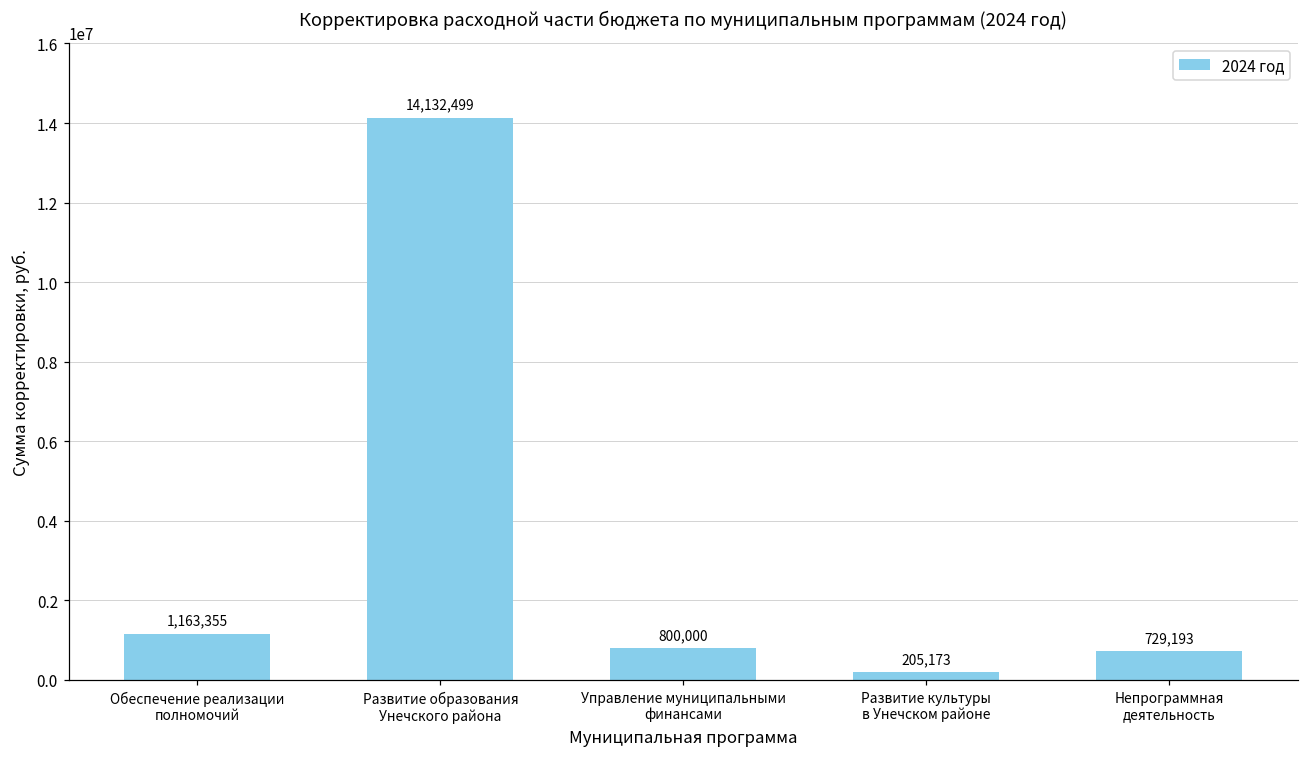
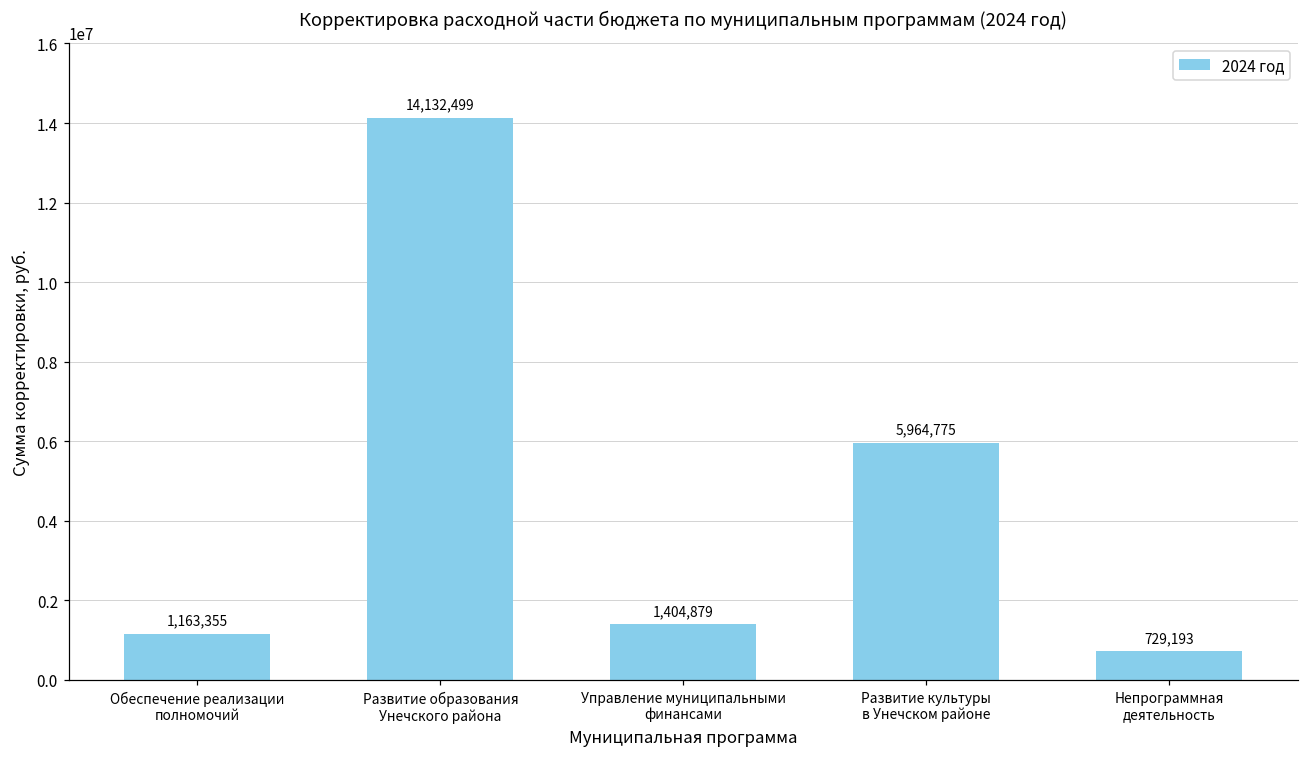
  {
    "Обеспечение реализации полномочий": "1,163,355",
    "Развитие образования Унечского района": "14,132,499",
-   "Управление муниципальными финансами": "800,000",
-   "Развитие культуры в Унечском районе": "205,173",
+   "Управление муниципальными финансами": "1,404,879",
+   "Развитие культуры в Унечском районе": "5,964,775",
    "Непрограммная деятельность": "729,193"
  }
